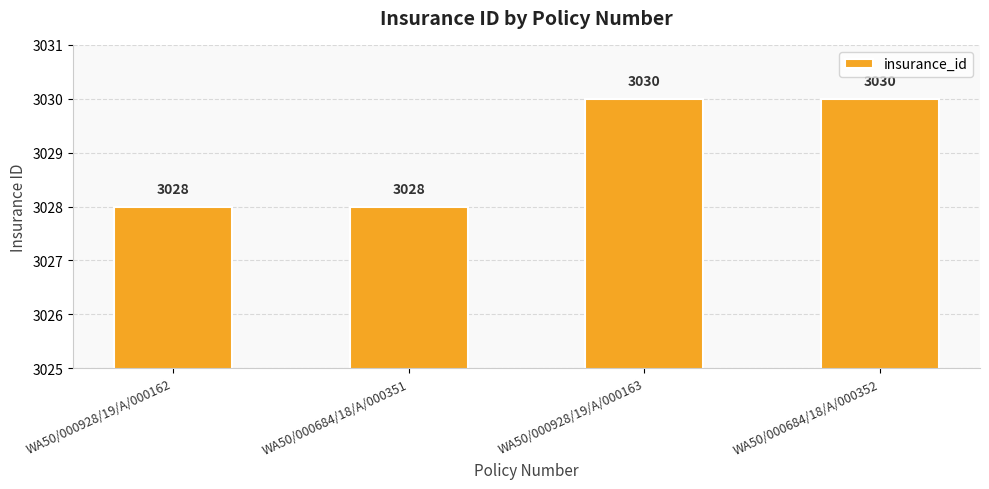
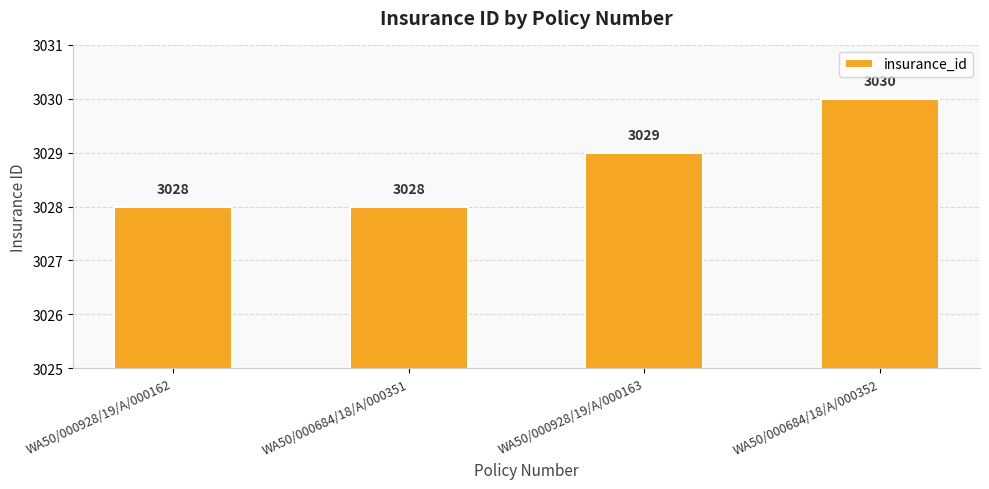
  {
    "WA50/000928/19/A/000162": 3028,
    "WA50/000684/18/A/000351": 3028,
-   "WA50/000928/19/A/000163": 3030
+   "WA50/000928/19/A/000163": 3029
  }
